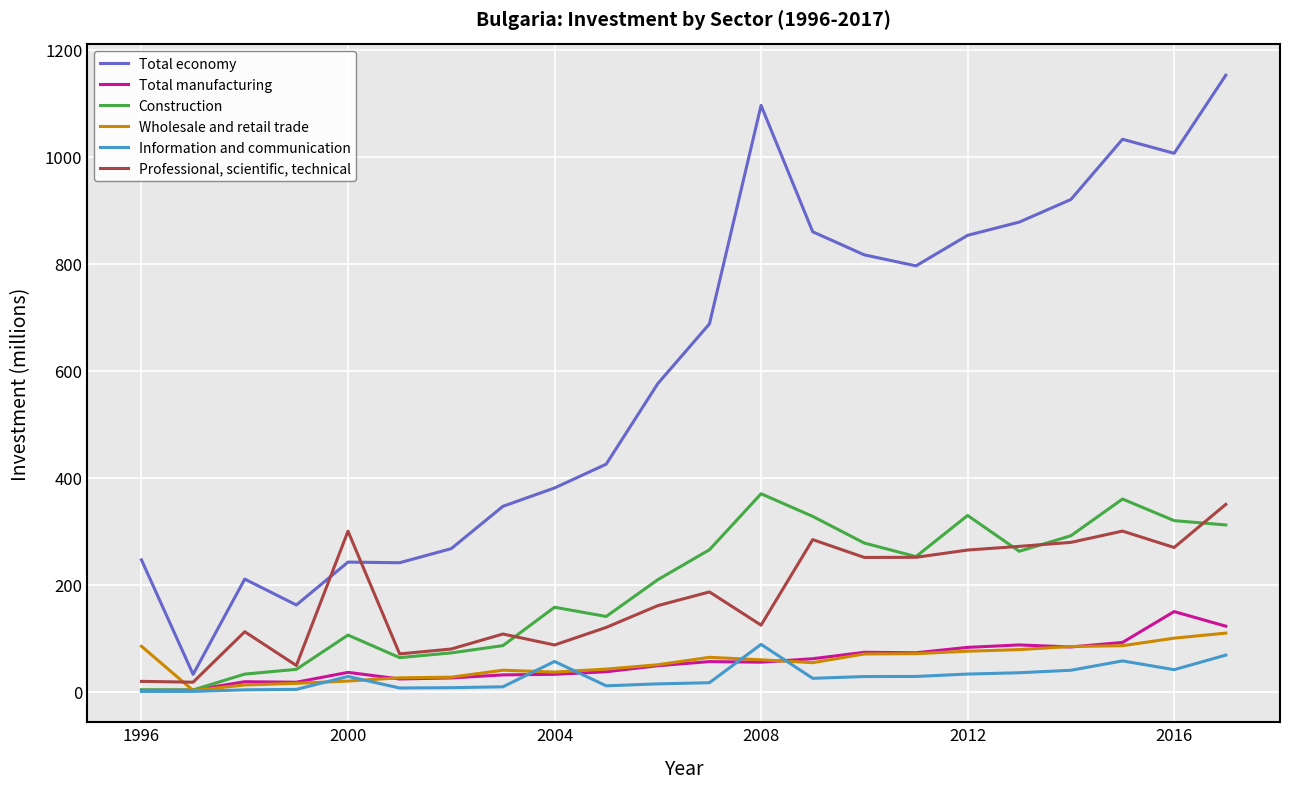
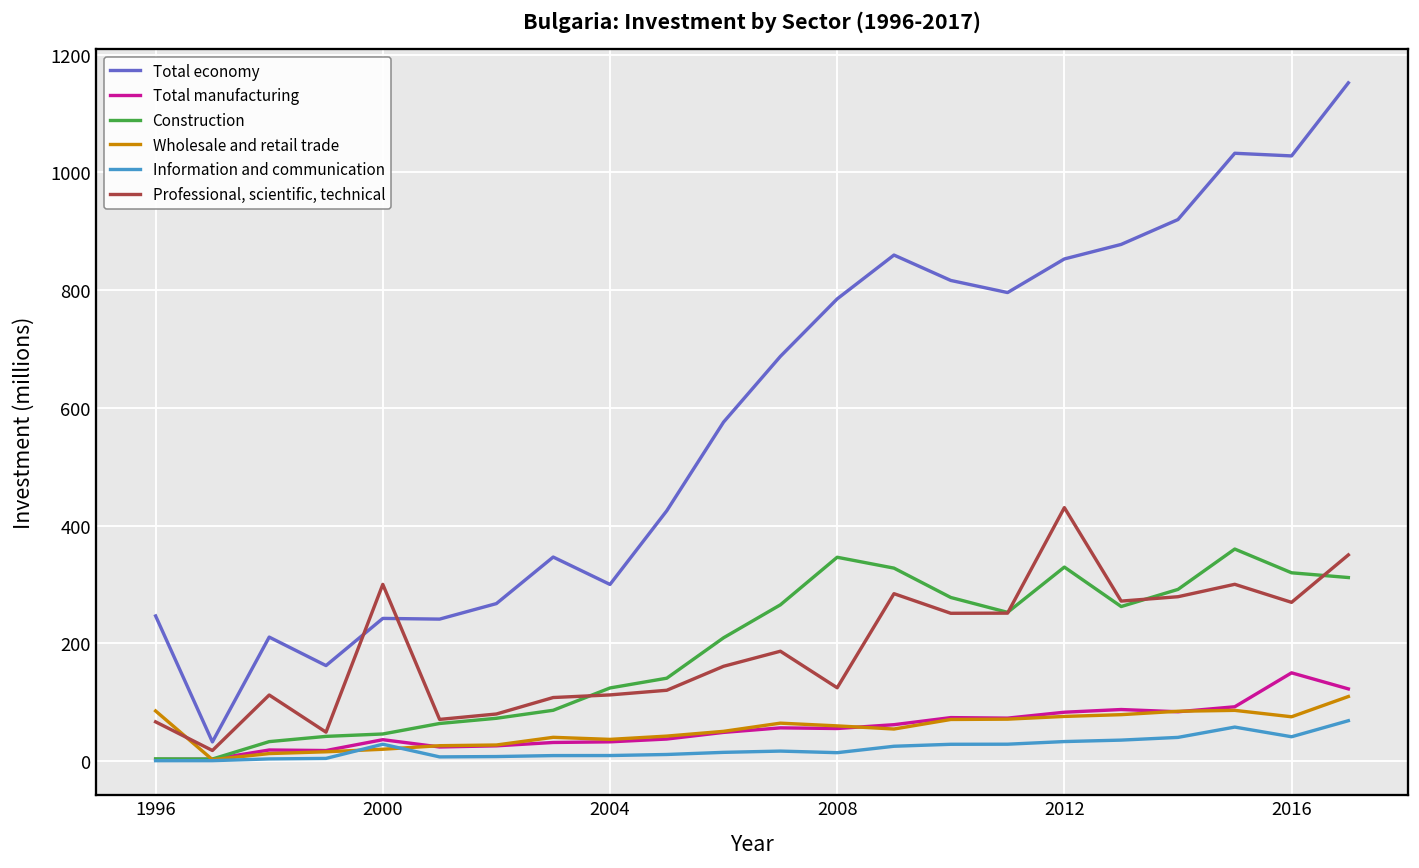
  {
    "Total economy": {
      "1996": 250,
      "2000": 240,
-     "2004": 380,
-     "2008": 1100,
+     "2004": 300,
+     "2008": 790,
      "2012": 850,
-     "2016": 1010
+     "2016": 1030
    },
    "Total manufacturing": {
      "2000": 40,
      "2012": 80,
      "2016": 150
    },
    "Construction": {
-     "2000": 110,
-     "2004": 160,
-     "2008": 370,
+     "2000": 50,
+     "2004": 120,
+     "2008": 350,
      "2012": 330,
      "2016": 320
    },
    "Wholesale and retail trade": {
      "1996": 90,
      "2000": 20,
      "2012": 80,
-     "2016": 100
+     "2016": 80
    },
    "Information and communication": {
      "2000": 30,
-     "2004": 60,
-     "2008": 90,
+     "2004": 10,
+     "2008": 10,
      "2012": 30,
      "2016": 40
    },
    "Professional, scientific, technical": {
-     "1996": 20,
+     "1996": 70,
      "2000": 300,
-     "2004": 90,
+     "2004": 110,
      "2008": 120,
-     "2012": 260,
+     "2012": 430,
      "2016": 270
    }
  }
